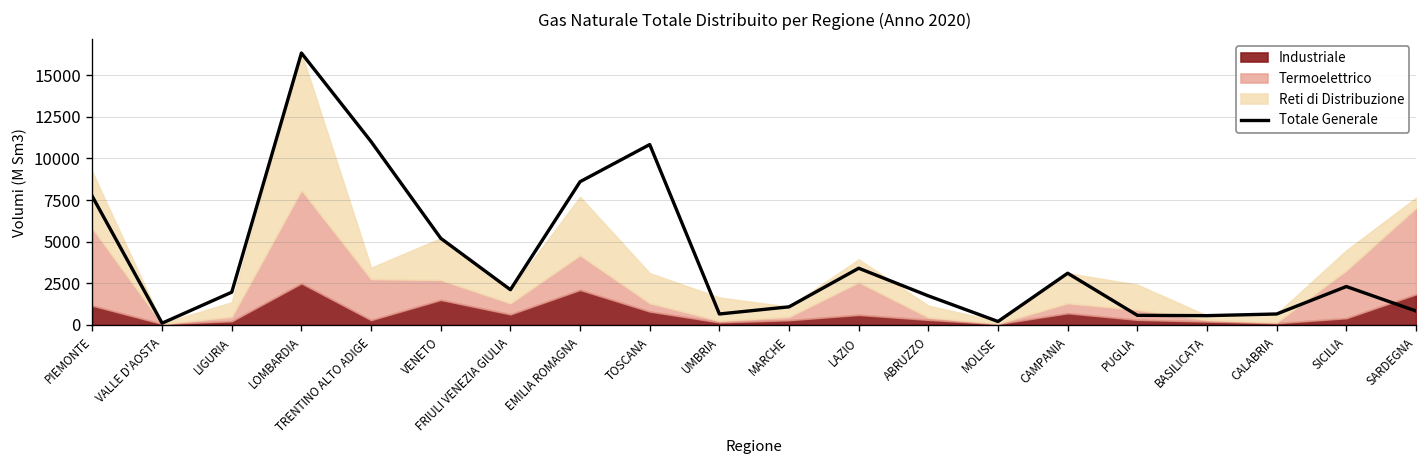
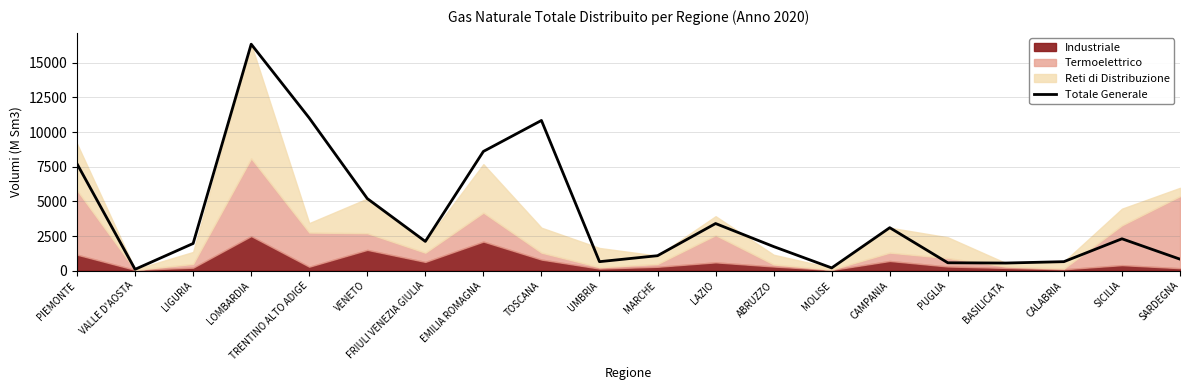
  {
    "Totale Generale": {
      "PIEMONTE": 7700,
      "LIGURIA": 2000,
      "TRENTINO ALTO ADIGE": 11000,
      "EMILIA ROMAGNA": 8600,
      "TOSCANA": 10800,
      "UMBRIA": 700,
      "LAZIO": 3400,
      "ABRUZZO": 1700,
      "PUGLIA": 600,
      "SICILIA": 2300,
      "SARDEGNA": 800
    },
    "Industriale": {
      "PIEMONTE": 1200,
      "LIGURIA": 200,
      "LOMBARDIA": 2500,
      "TRENTINO ALTO ADIGE": 300,
      "VENETO": 1500,
      "FRIULI VENEZIA GIULIA": 600,
      "EMILIA ROMAGNA": 2100,
      "TOSCANA": 800,
      "MARCHE": 300,
      "LAZIO": 600,
      "CAMPANIA": 700,
      "PUGLIA": 300,
      "SICILIA": 400,
-     "SARDEGNA": 1800
+     "SARDEGNA": 200
    },
    "Termoelettrico": {
      "PIEMONTE": 4600,
      "LIGURIA": 300,
      "LOMBARDIA": 5600,
      "TRENTINO ALTO ADIGE": 2500,
      "VENETO": 1200,
      "FRIULI VENEZIA GIULIA": 700,
      "EMILIA ROMAGNA": 2100,
      "TOSCANA": 500,
      "MARCHE": 200,
      "LAZIO": 2000,
      "CAMPANIA": 600,
      "PUGLIA": 600,
      "SICILIA": 2900,
      "SARDEGNA": 5200
    },
    "Reti di Distribuzione": {
      "PIEMONTE": 3400,
      "LIGURIA": 900,
      "TRENTINO ALTO ADIGE": 700,
      "EMILIA ROMAGNA": 3500,
      "TOSCANA": 1800,
      "UMBRIA": 1400,
      "LAZIO": 1400,
      "ABRUZZO": 700,
      "PUGLIA": 1500,
      "SICILIA": 1200,
      "SARDEGNA": 600
    }
  }
